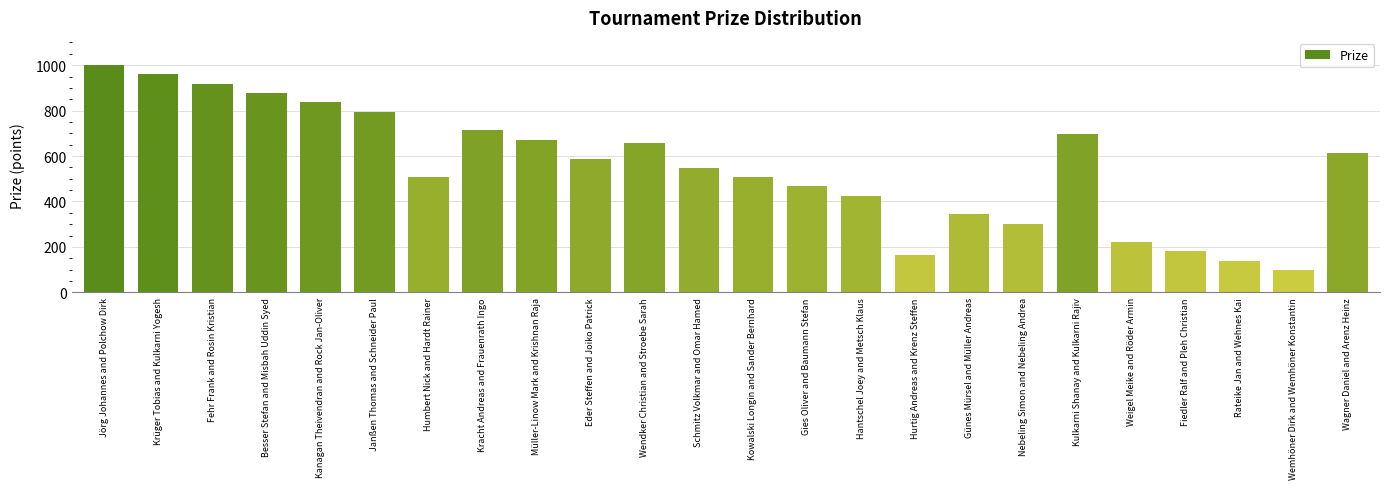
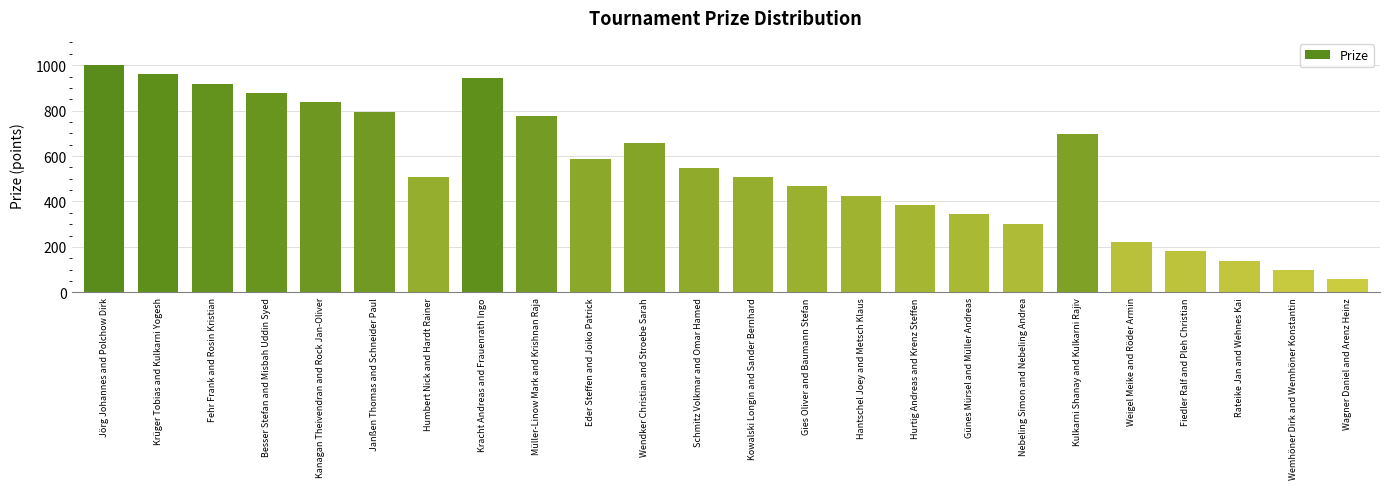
  {
    "Jörg Johannes and Polchow Dirk": 1000,
    "Krüger Tobias and Kulkarni Yogesh": 960,
    "Fehr Frank and Rosin Kristian": 920,
    "Besser Stefan and Misbah Uddin Syed": 880,
    "Kanagan Theivendran and Rock Jan-Oliver": 840,
    "Janßen Thomas and Schneider Paul": 800,
    "Humbert Nick and Hardt Rainer": 510,
-   "Kracht Andreas and Frauenrath Ingo": 710,
-   "Müller-Linow Mark and Krishnan Raja": 670,
+   "Kracht Andreas and Frauenrath Ingo": 950,
+   "Müller-Linow Mark and Krishnan Raja": 780,
    "Eder Steffen and Joiko Patrick": 590,
    "Wendker Christian and Stroebe Sarah": 660,
    "Schmitz Volkmar and Omar Hamed": 550,
    "Kowalski Longin and Sander Bernhard": 510,
    "Gies Oliver and Baumann Stefan": 470,
    "Hantschel Joey and Metsch Klaus": 430,
-   "Hurtig Andreas and Krenz Steffen": 170,
+   "Hurtig Andreas and Krenz Steffen": 390,
    "Günes Mürsel and Müller Andreas": 340,
    "Nebeling Simon and Nebeling Andrea": 300,
    "Kulkarni Shanay and Kulkarni Rajiv": 700,
    "Weigel Meike and Röder Armin": 220,
    "Fiedler Ralf and Pleh Christian": 180,
    "Rateike Jan and Wehnes Kai": 140,
    "Wemhöner Dirk and Wemhöner Konstantin": 100,
-   "Wagner Daniel and Arenz Heinz": 610
+   "Wagner Daniel and Arenz Heinz": 60
  }
